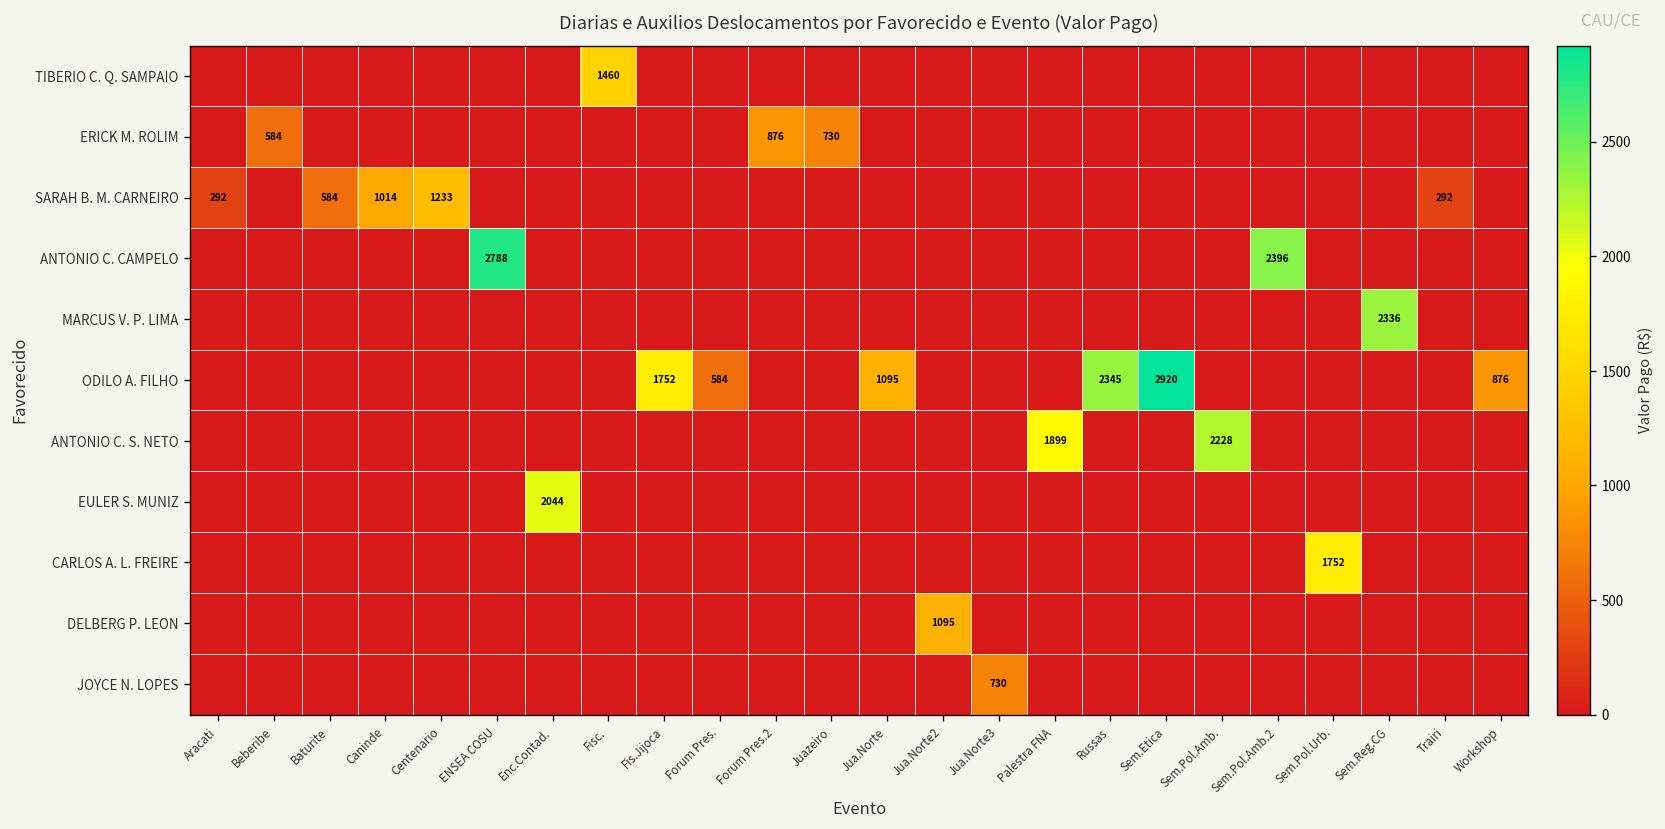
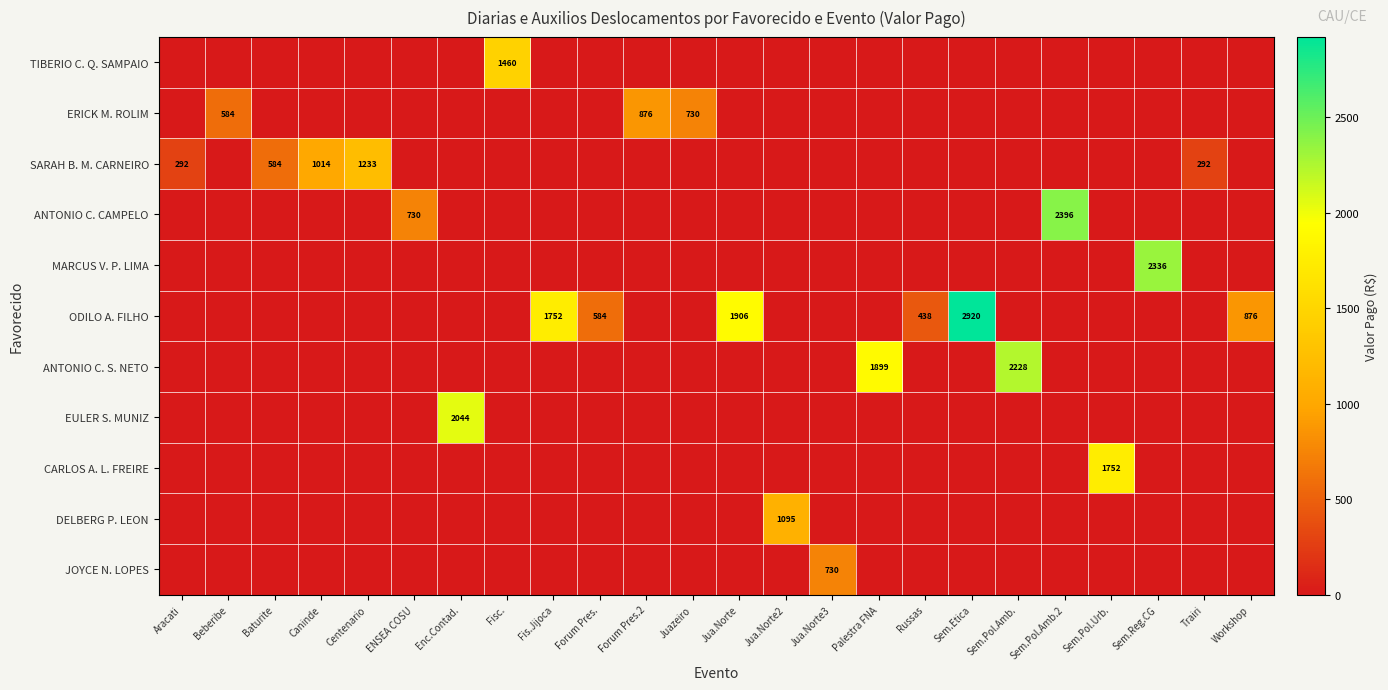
  {
    "TIBERIO C. Q. SAMPAIO": {
      "Fisc.": 1460
    },
    "ERICK M. ROLIM": {
      "Beberibe": 584,
      "Forum Pres.2": 876,
      "Juazeiro": 730
    },
    "SARAH B. M. CARNEIRO": {
      "Aracati": 292,
      "Baturite": 584,
      "Caninde": 1014,
      "Centenario": 1233,
      "Trairi": 292
    },
    "ANTONIO C. CAMPELO": {
-     "ENSEA COSU": 2788,
+     "ENSEA COSU": 730,
      "Sem.Pol.Amb.2": 2396
    },
    "MARCUS V. P. LIMA": {
      "Sem.Reg.CG": 2336
    },
    "ODILO A. FILHO": {
      "Fis.Jijoca": 1752,
      "Forum Pres.": 584,
-     "Jua.Norte": 1095,
-     "Russas": 2345,
+     "Jua.Norte": 1906,
+     "Russas": 438,
      "Sem.Etica": 2920,
      "Workshop": 876
    },
    "ANTONIO C. S. NETO": {
      "Palestra FNA": 1899,
      "Sem.Pol.Amb.": 2228
    },
    "EULER S. MUNIZ": {
      "Enc.Contad.": 2044
    },
    "CARLOS A. L. FREIRE": {
      "Sem.Pol.Urb.": 1752
    },
    "DELBERG P. LEON": {
      "Jua.Norte2": 1095
    },
    "JOYCE N. LOPES": {
      "Jua.Norte3": 730
    }
  }
